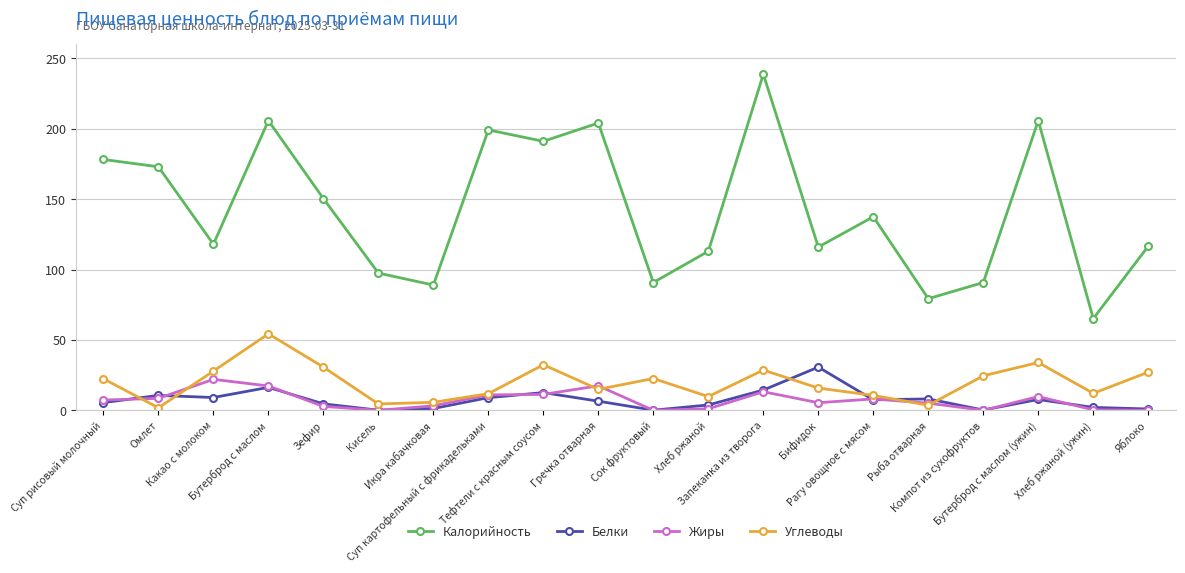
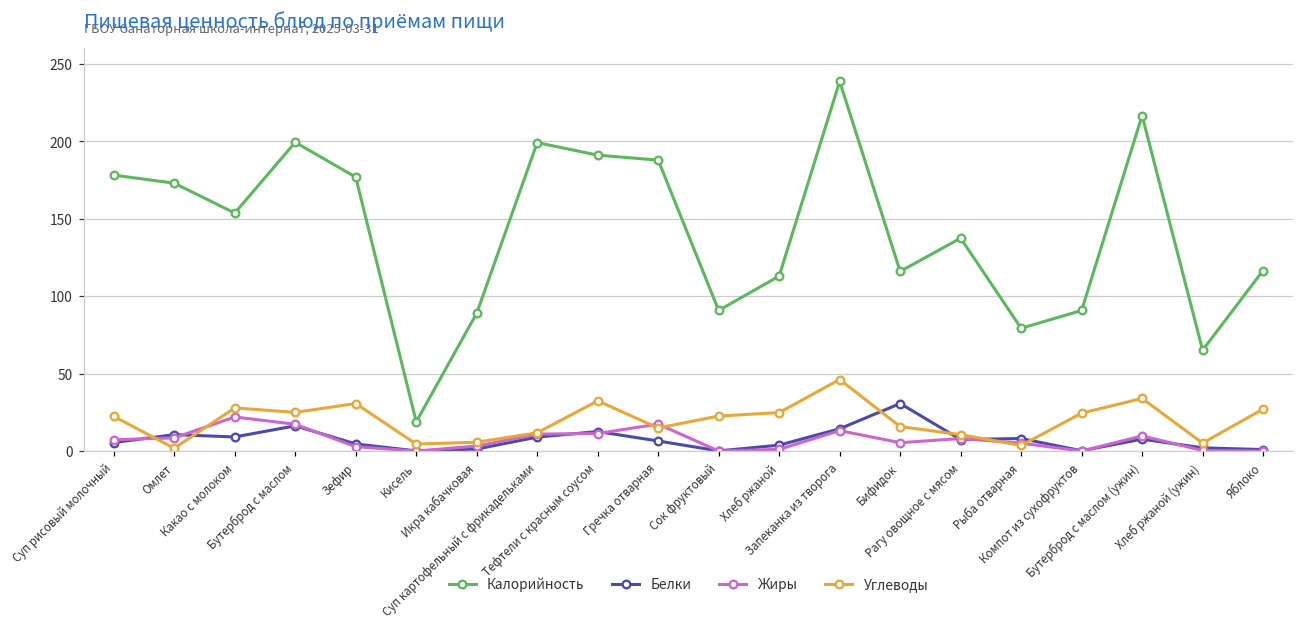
  {
    "Калорийность": {
      "Суп рисовый молочный": 178,
      "Омлет": 173,
-     "Какао с молоком": 118,
-     "Бутерброд с маслом": 206,
-     "Зефир": 150,
-     "Кисель": 98,
+     "Какао с молоком": 154,
+     "Бутерброд с маслом": 199,
+     "Зефир": 177,
+     "Кисель": 19,
      "Икра кабачковая": 89,
      "Суп картофельный с фрикадельками": 199,
      "Тефтели с красным соусом": 191,
-     "Гречка отварная": 204,
+     "Гречка отварная": 188,
      "Сок фруктовый": 91,
      "Хлеб ржаной": 113,
      "Запеканка из творога": 239,
      "Бифидок": 116,
      "Рагу овощное с мясом": 138,
      "Рыба отварная": 79,
      "Компот из сухофруктов": 91,
-     "Бутерброд с маслом (ужин)": 206,
+     "Бутерброд с маслом (ужин)": 217,
      "Хлеб ржаной (ужин)": 65,
      "Яблоко": 117
    },
    "Белки": {
      "Омлет": 11,
      "Какао с молоком": 9,
      "Икра кабачковая": 1,
      "Суп картофельный с фрикадельками": 9,
      "Гречка отварная": 7,
      "Хлеб ржаной": 4,
      "Бифидок": 31,
      "Рыба отварная": 8,
      "Бутерброд с маслом (ужин)": 8
    },
    "Жиры": {
      "Омлет": 9,
      "Какао с молоком": 22,
      "Икра кабачковая": 3,
      "Гречка отварная": 17,
      "Хлеб ржаной": 1,
      "Бифидок": 5,
      "Бутерброд с маслом (ужин)": 10
    },
    "Углеводы": {
      "Суп рисовый молочный": 22,
      "Омлет": 2,
      "Какао с молоком": 28,
-     "Бутерброд с маслом": 54,
+     "Бутерброд с маслом": 25,
      "Зефир": 31,
      "Кисель": 5,
      "Икра кабачковая": 6,
      "Тефтели с красным соусом": 32,
      "Гречка отварная": 15,
      "Сок фруктовый": 23,
-     "Хлеб ржаной": 10,
-     "Запеканка из творога": 29,
+     "Хлеб ржаной": 25,
+     "Запеканка из творога": 46,
      "Бифидок": 16,
      "Рагу овощное с мясом": 11,
      "Компот из сухофруктов": 25,
      "Бутерброд с маслом (ужин)": 34,
-     "Хлеб ржаной (ужин)": 12,
+     "Хлеб ржаной (ужин)": 5,
      "Яблоко": 27
    }
  }
